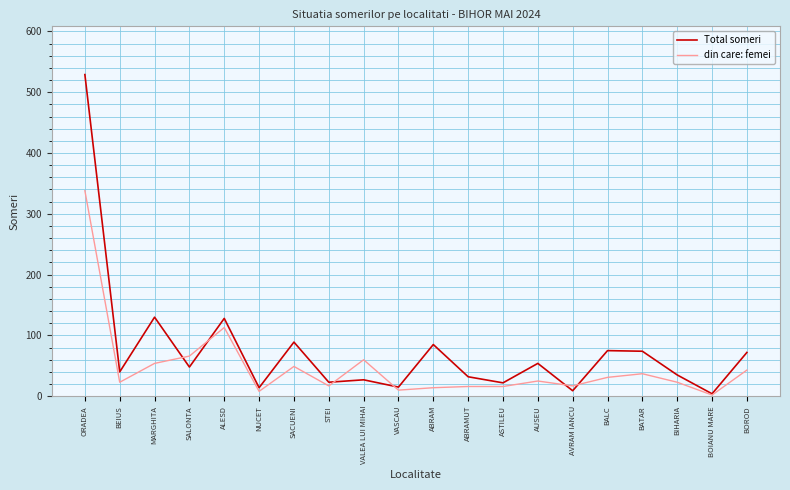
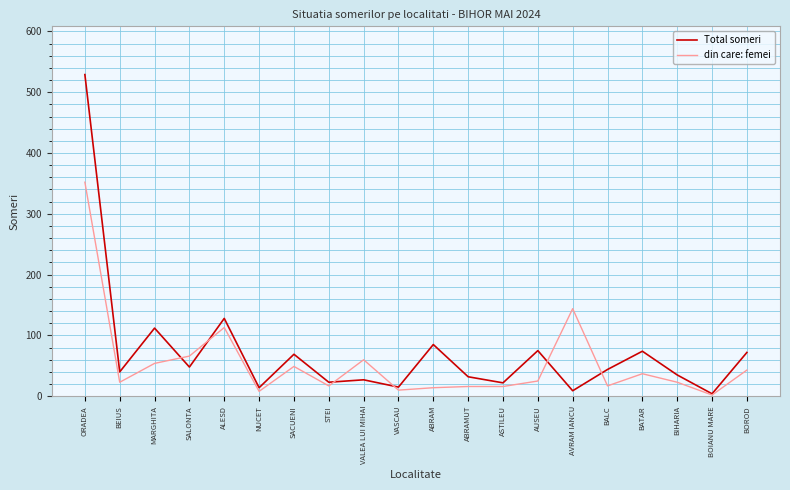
  {
    "Total someri": {
      "ORADEA": 530,
      "BEIUS": 40,
-     "MARGHITA": 130,
+     "MARGHITA": 110,
      "SALONTA": 50,
      "ALESD": 130,
      "NUCET": 10,
-     "SACUENI": 90,
+     "SACUENI": 70,
      "STEI": 20,
      "VALEA LUI MIHAI": 30,
      "VASCAU": 20,
      "ABRAM": 90,
      "ABRAMUT": 30,
      "ASTILEU": 20,
-     "AUSEU": 50,
+     "AUSEU": 80,
      "AVRAM IANCU": 10,
-     "BALC": 80,
+     "BALC": 40,
      "BATAR": 70,
      "BIHARIA": 40,
      "BOROD": 70
    },
    "din care: femei": {
-     "ORADEA": 340,
+     "ORADEA": 350,
      "BEIUS": 20,
      "MARGHITA": 50,
      "SALONTA": 70,
      "ALESD": 110,
      "NUCET": 10,
      "SACUENI": 50,
      "STEI": 20,
      "VALEA LUI MIHAI": 60,
      "VASCAU": 10,
      "ABRAM": 10,
      "ABRAMUT": 20,
      "ASTILEU": 20,
      "AUSEU": 30,
-     "AVRAM IANCU": 20,
-     "BALC": 30,
+     "AVRAM IANCU": 140,
+     "BALC": 20,
      "BATAR": 40,
      "BIHARIA": 20,
      "BOROD": 40
    }
  }
